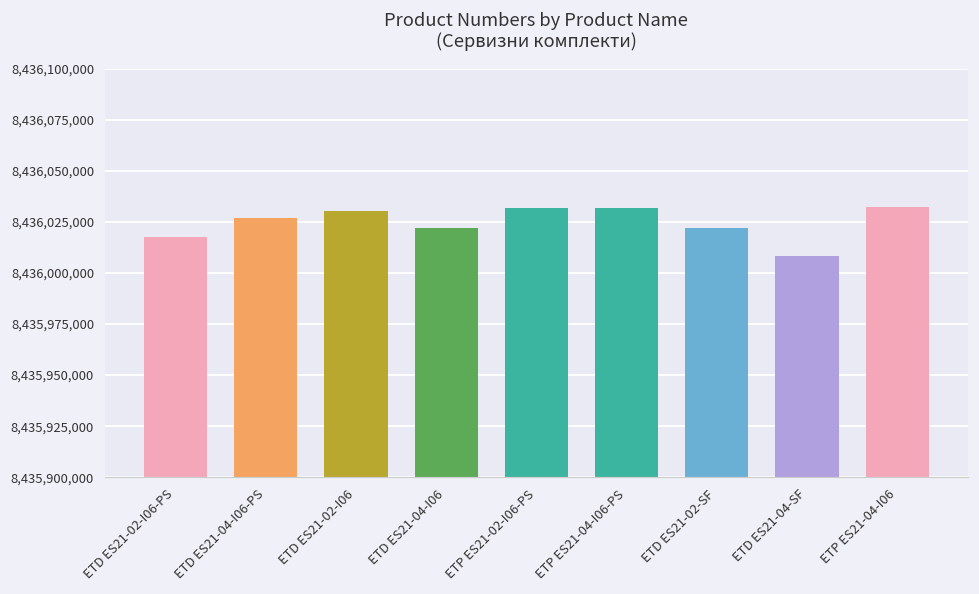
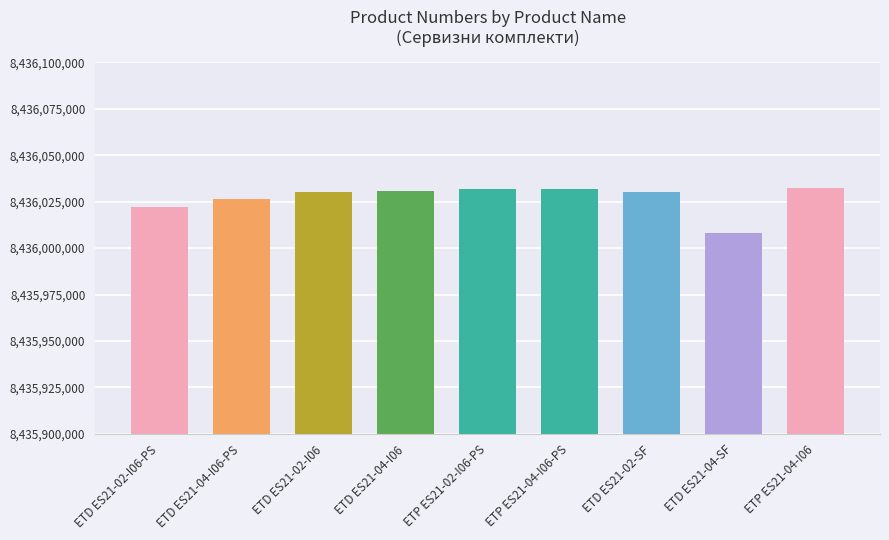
  {
-   "ETD ES21-02-I06-PS": "8,436,017,000",
+   "ETD ES21-02-I06-PS": "8,436,022,000",
    "ETD ES21-04-I06-PS": "8,436,027,000",
    "ETD ES21-02-I06": "8,436,030,000",
-   "ETD ES21-04-I06": "8,436,022,000",
+   "ETD ES21-04-I06": "8,436,031,000",
    "ETP ES21-02-I06-PS": "8,436,032,000",
    "ETP ES21-04-I06-PS": "8,436,032,000",
-   "ETD ES21-02-SF": "8,436,022,000",
+   "ETD ES21-02-SF": "8,436,030,000",
    "ETD ES21-04-SF": "8,436,008,000",
    "ETP ES21-04-I06": "8,436,032,000"
  }
